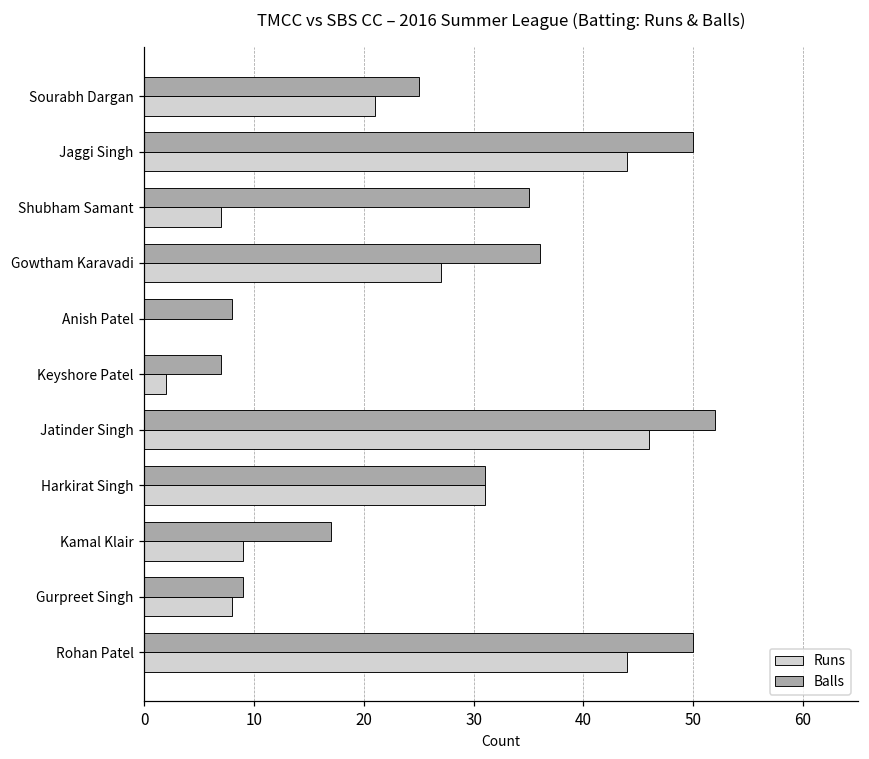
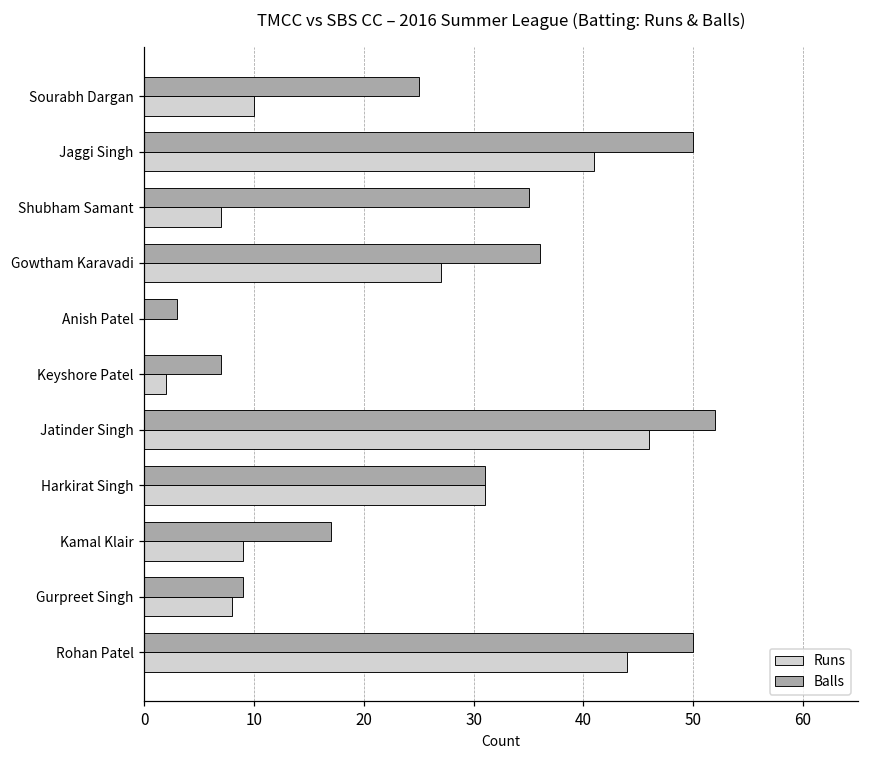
  {
    "Runs": {
-     "Sourabh Dargan": 21,
-     "Jaggi Singh": 44,
+     "Sourabh Dargan": 10,
+     "Jaggi Singh": 41,
      "Shubham Samant": 7,
      "Gowtham Karavadi": 27,
      "Anish Patel": 0,
      "Keyshore Patel": 2,
      "Jatinder Singh": 46,
      "Harkirat Singh": 31,
      "Kamal Klair": 9,
      "Gurpreet Singh": 8,
      "Rohan Patel": 44
    },
    "Balls": {
      "Sourabh Dargan": 25,
      "Jaggi Singh": 50,
      "Shubham Samant": 35,
      "Gowtham Karavadi": 36,
-     "Anish Patel": 8,
+     "Anish Patel": 3,
      "Keyshore Patel": 7,
      "Jatinder Singh": 52,
      "Harkirat Singh": 31,
      "Kamal Klair": 17,
      "Gurpreet Singh": 9,
      "Rohan Patel": 50
    }
  }
